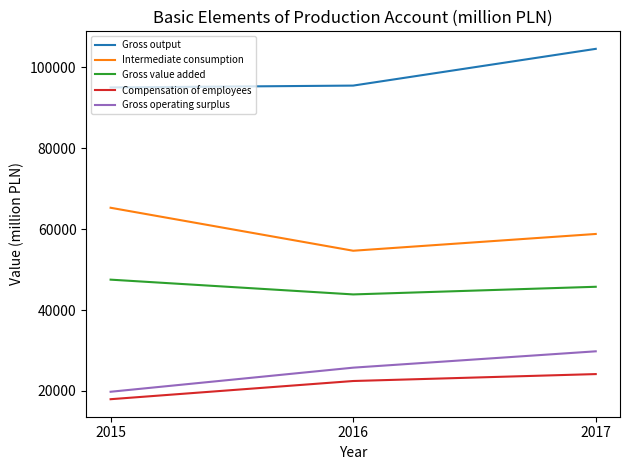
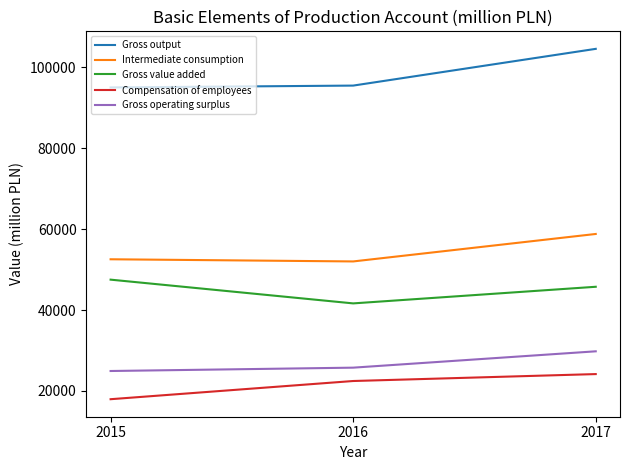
  {
    "Gross output": {
      "2016": 95000,
      "2017": 105000
    },
    "Intermediate consumption": {
-     "2015": 65000,
-     "2016": 55000,
+     "2015": 53000,
+     "2016": 52000,
      "2017": 59000
    },
    "Gross value added": {
      "2015": 48000,
-     "2016": 44000,
+     "2016": 42000,
      "2017": 46000
    },
    "Compensation of employees": {
      "2015": 18000,
      "2016": 22000,
      "2017": 24000
    },
    "Gross operating surplus": {
-     "2015": 20000,
+     "2015": 25000,
      "2016": 26000,
      "2017": 30000
    }
  }
